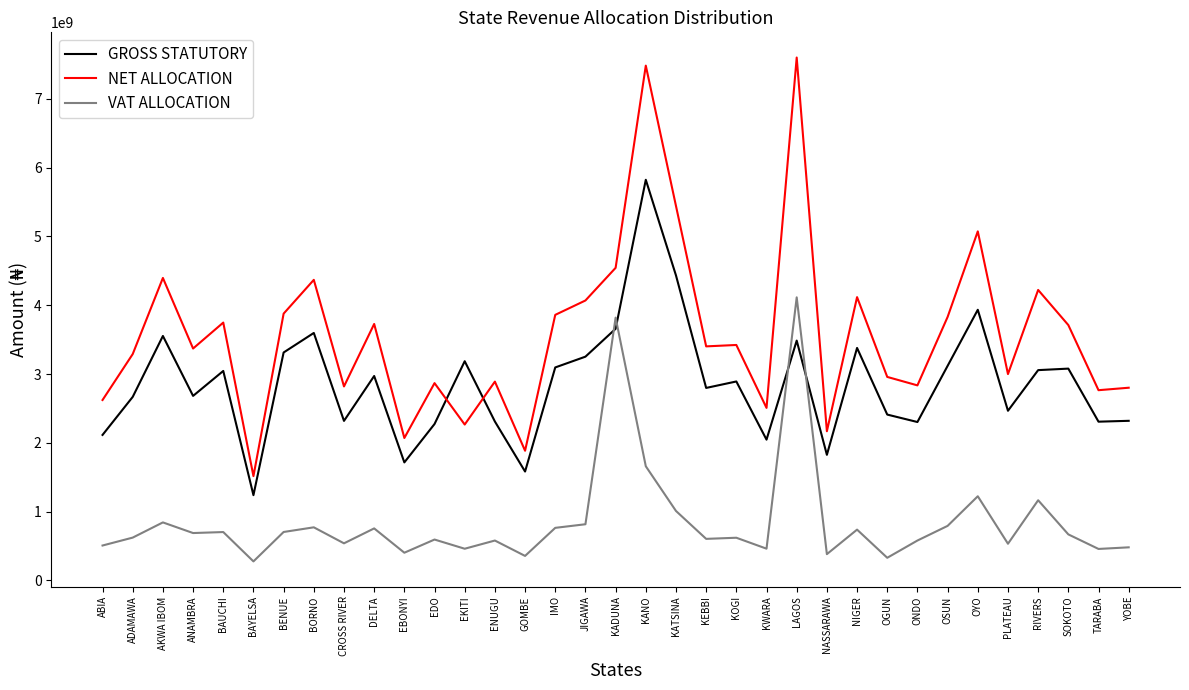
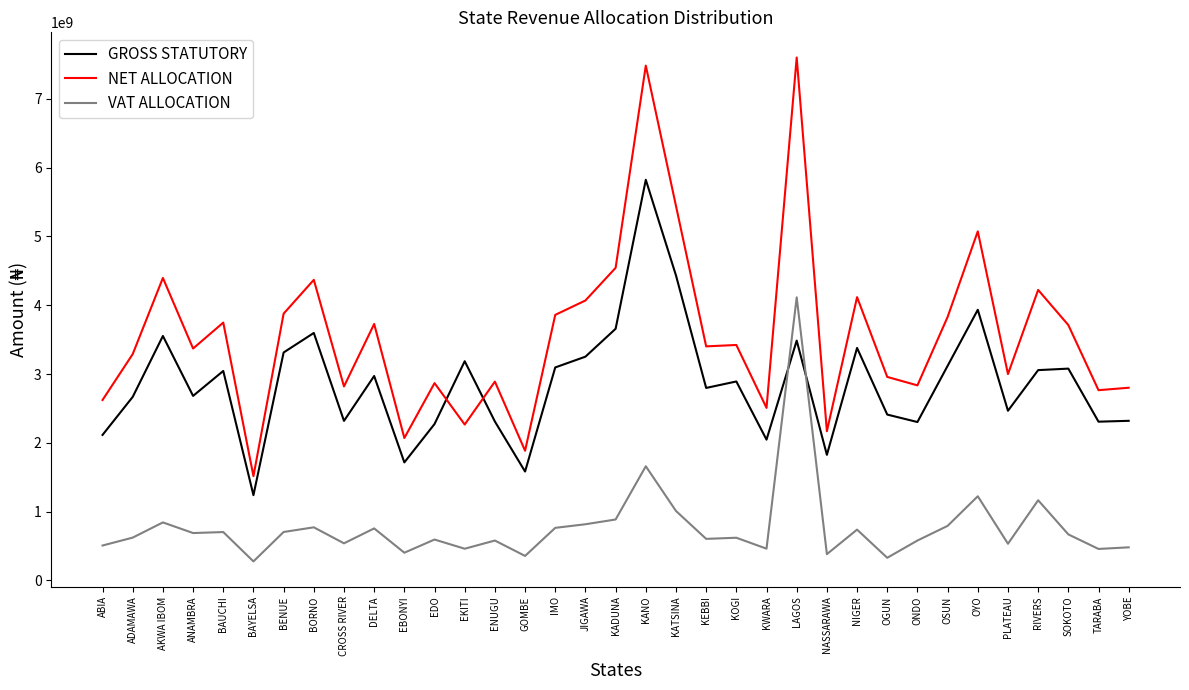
  {
    "GROSS STATUTORY": {
      "ABIA": 2100000000,
      "ADAMAWA": 2700000000,
      "AKWA IBOM": 3600000000,
      "ANAMBRA": 2700000000,
      "BAUCHI": 3000000000,
      "BAYELSA": 1200000000,
      "BENUE": 3300000000,
      "BORNO": 3600000000,
      "CROSS RIVER": 2300000000,
      "DELTA": 3000000000,
      "EBONYI": 1700000000,
      "EDO": 2300000000,
      "EKITI": 3200000000,
      "ENUGU": 2300000000,
      "GOMBE": 1600000000,
      "IMO": 3100000000,
      "JIGAWA": 3300000000,
      "KADUNA": 3700000000,
      "KANO": 5800000000,
      "KATSINA": 4400000000,
      "KEBBI": 2800000000,
      "KOGI": 2900000000,
      "KWARA": 2000000000,
      "LAGOS": 3500000000,
      "NASSARAWA": 1800000000,
      "NIGER": 3400000000,
      "OGUN": 2400000000,
      "ONDO": 2300000000,
      "OSUN": 3100000000,
      "OYO": 3900000000,
      "PLATEAU": 2500000000,
      "RIVERS": 3100000000,
      "SOKOTO": 3100000000,
      "TARABA": 2300000000,
      "YOBE": 2300000000
    },
    "NET ALLOCATION": {
      "ABIA": 2600000000,
      "ADAMAWA": 3300000000,
      "AKWA IBOM": 4400000000,
      "ANAMBRA": 3400000000,
      "BAUCHI": 3700000000,
      "BAYELSA": 1500000000,
      "BENUE": 3900000000,
      "BORNO": 4400000000,
      "CROSS RIVER": 2800000000,
      "DELTA": 3700000000,
      "EBONYI": 2100000000,
      "EDO": 2900000000,
      "EKITI": 2300000000,
      "ENUGU": 2900000000,
      "GOMBE": 1900000000,
      "IMO": 3900000000,
      "JIGAWA": 4100000000,
      "KADUNA": 4500000000,
      "KANO": 7500000000,
      "KATSINA": 5400000000,
      "KEBBI": 3400000000,
      "KOGI": 3400000000,
      "KWARA": 2500000000,
      "LAGOS": 7600000000,
      "NASSARAWA": 2200000000,
      "NIGER": 4100000000,
      "OGUN": 3000000000,
      "ONDO": 2800000000,
      "OSUN": 3800000000,
      "OYO": 5100000000,
      "PLATEAU": 3000000000,
      "RIVERS": 4200000000,
      "SOKOTO": 3700000000,
      "TARABA": 2800000000,
      "YOBE": 2800000000
    },
    "VAT ALLOCATION": {
      "ABIA": 500000000,
      "ADAMAWA": 600000000,
      "AKWA IBOM": 800000000,
      "ANAMBRA": 700000000,
      "BAUCHI": 700000000,
      "BAYELSA": 300000000,
      "BENUE": 700000000,
      "BORNO": 800000000,
      "CROSS RIVER": 500000000,
      "DELTA": 800000000,
      "EBONYI": 400000000,
      "EDO": 600000000,
      "EKITI": 500000000,
      "ENUGU": 600000000,
      "GOMBE": 400000000,
      "IMO": 800000000,
      "JIGAWA": 800000000,
-     "KADUNA": 3800000000,
+     "KADUNA": 900000000,
      "KANO": 1700000000,
      "KATSINA": 1000000000,
      "KEBBI": 600000000,
      "KOGI": 600000000,
      "KWARA": 500000000,
      "LAGOS": 4100000000,
      "NASSARAWA": 400000000,
      "NIGER": 700000000,
      "OGUN": 300000000,
      "ONDO": 600000000,
      "OSUN": 800000000,
      "OYO": 1200000000,
      "PLATEAU": 500000000,
      "RIVERS": 1200000000,
      "SOKOTO": 700000000,
      "TARABA": 500000000,
      "YOBE": 500000000
    }
  }
